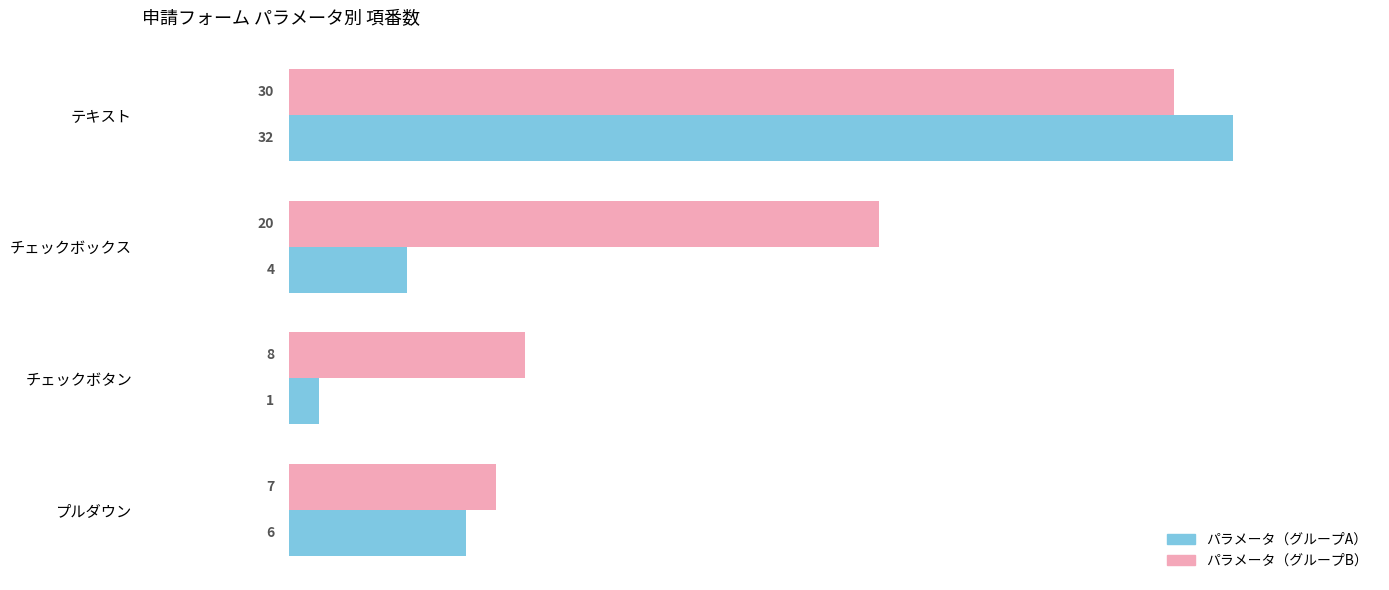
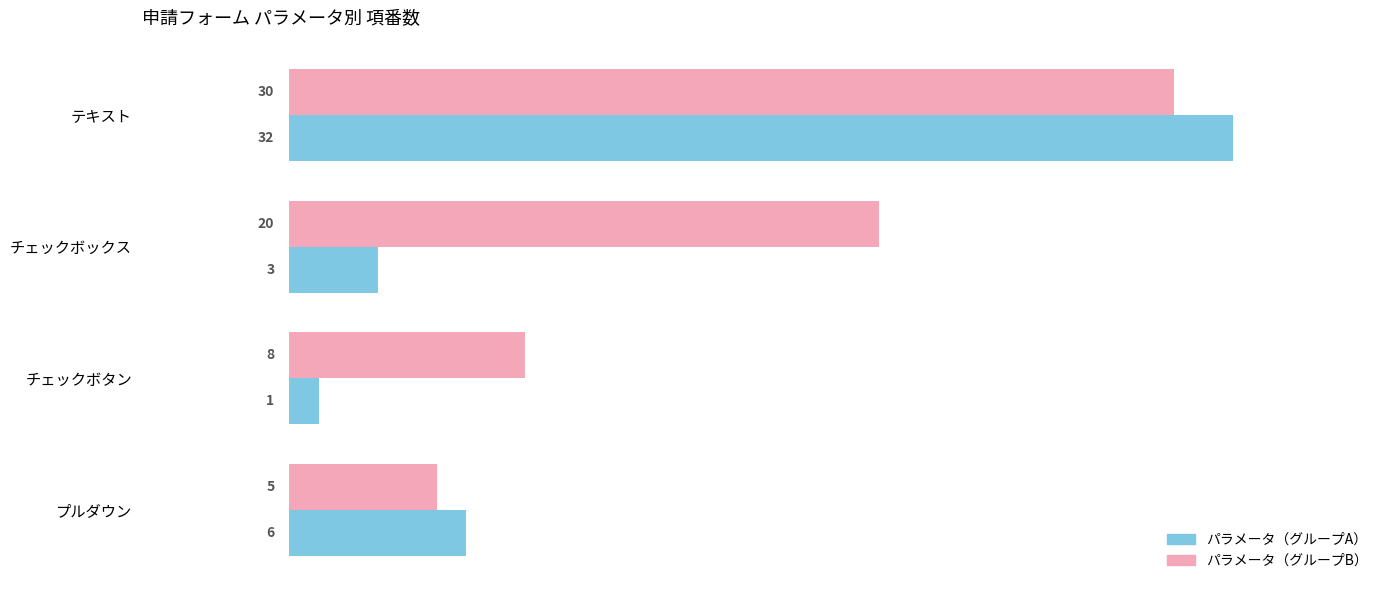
  {
    "パラメータ（グループA）": {
-     "チェックボックス": 4
+     "チェックボックス": 3
    },
    "パラメータ（グループB）": {
-     "プルダウン": 7
+     "プルダウン": 5
    }
  }
